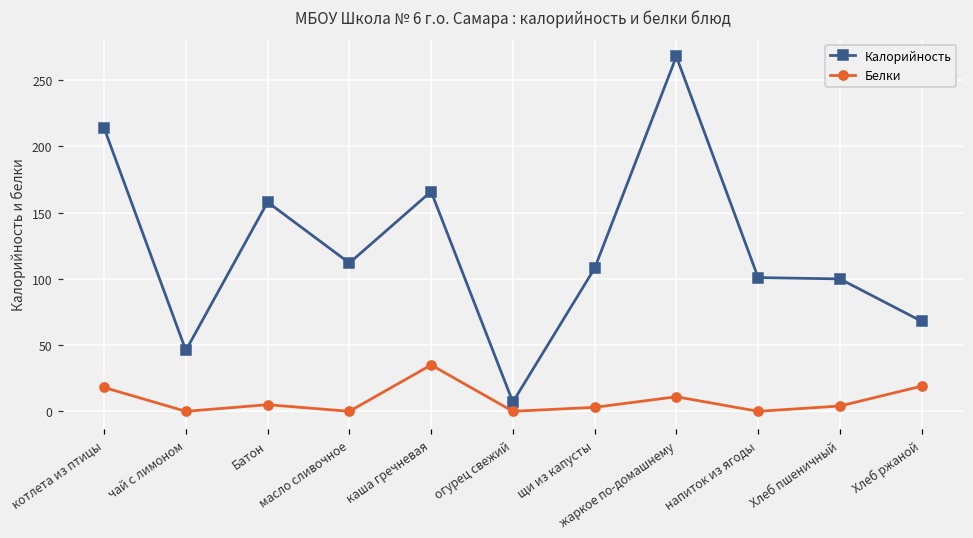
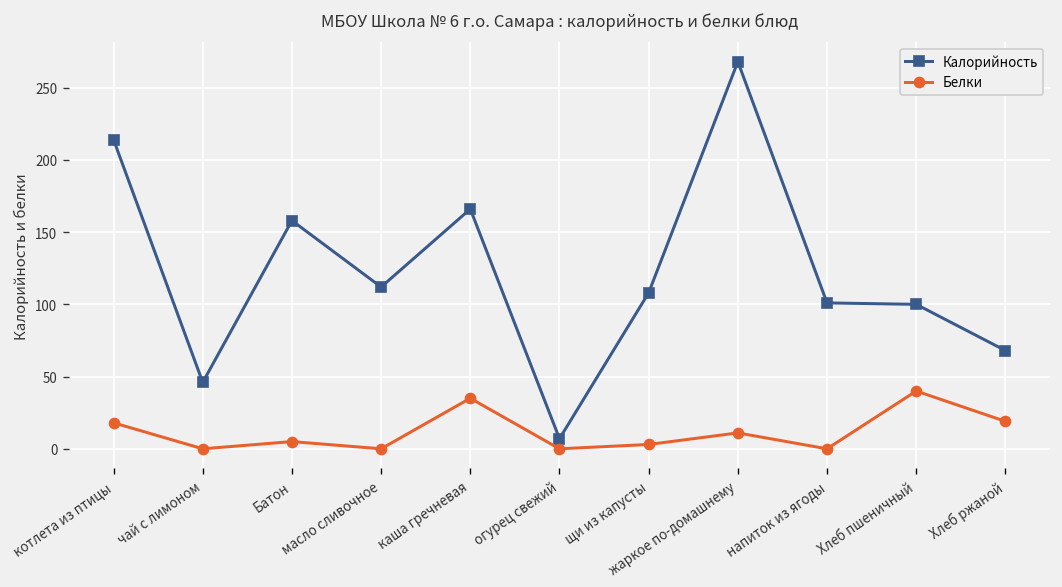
  {
    "Калорийность": {
      "котлета из птицы": 214,
      "чай с лимоном": 46,
      "Батон": 158,
      "масло сливочное": 112,
      "каша гречневая": 166,
      "огурец свежий": 7,
      "щи из капусты": 108,
      "жаркое по-домашнему": 268,
      "напиток из ягоды": 101,
      "Хлеб пшеничный": 100,
      "Хлеб ржаной": 68
    },
    "Белки": {
      "котлета из птицы": 18,
      "чай с лимоном": 0,
      "Батон": 5,
      "масло сливочное": 0,
      "каша гречневая": 35,
      "огурец свежий": 0,
      "щи из капусты": 3,
      "жаркое по-домашнему": 11,
      "напиток из ягоды": 0,
-     "Хлеб пшеничный": 4,
+     "Хлеб пшеничный": 40,
      "Хлеб ржаной": 19
    }
  }
